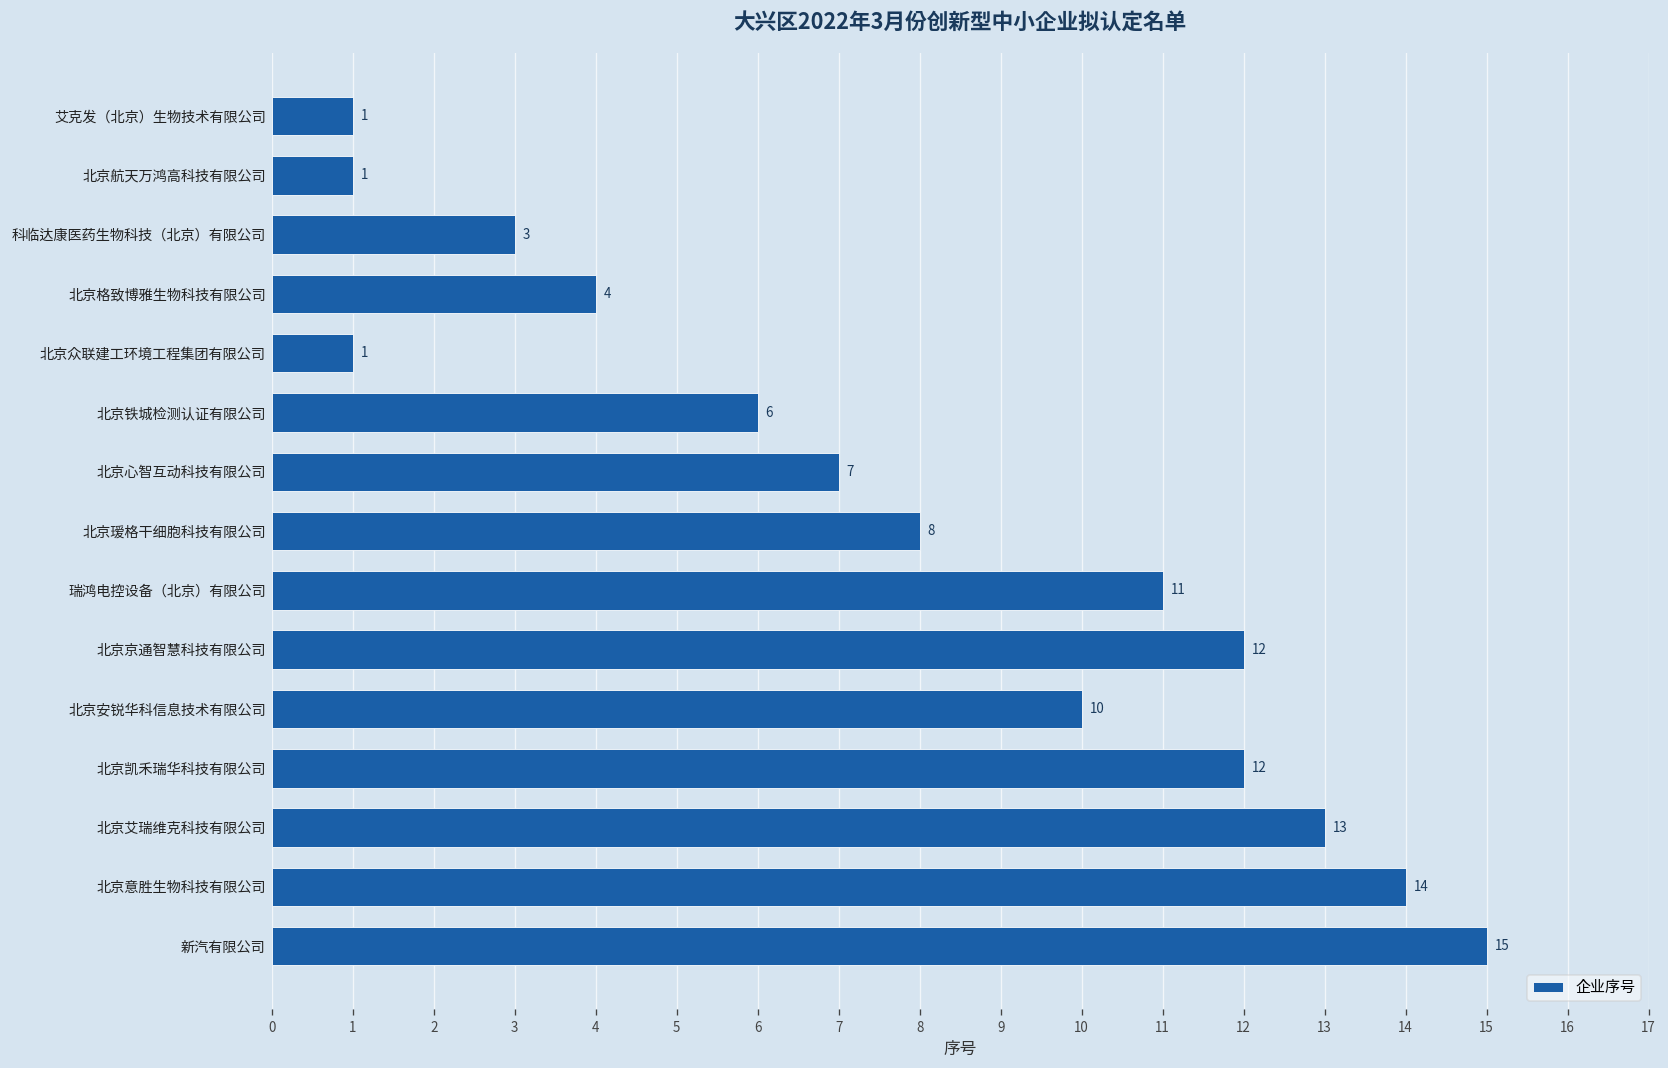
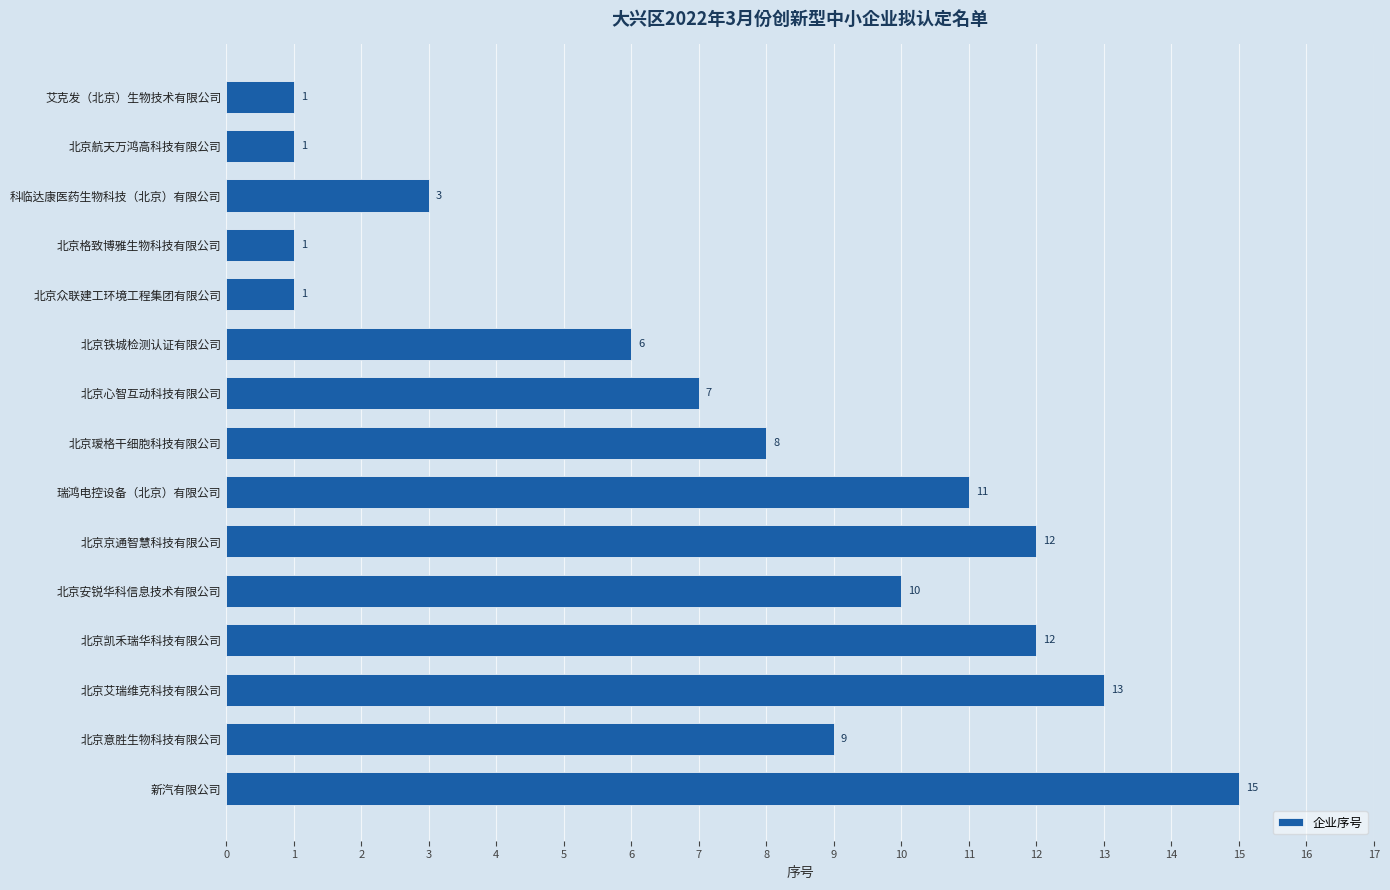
  {
    "艾克发（北京）生物技术有限公司": 1,
    "北京航天万鸿高科技有限公司": 1,
    "科临达康医药生物科技（北京）有限公司": 3,
-   "北京格致博雅生物科技有限公司": 4,
+   "北京格致博雅生物科技有限公司": 1,
    "北京众联建工环境工程集团有限公司": 1,
    "北京铁城检测认证有限公司": 6,
    "北京心智互动科技有限公司": 7,
    "北京瑷格干细胞科技有限公司": 8,
    "瑞鸿电控设备（北京）有限公司": 11,
    "北京京通智慧科技有限公司": 12,
    "北京安锐华科信息技术有限公司": 10,
    "北京凯禾瑞华科技有限公司": 12,
    "北京艾瑞维克科技有限公司": 13,
-   "北京意胜生物科技有限公司": 14,
+   "北京意胜生物科技有限公司": 9,
    "新汽有限公司": 15
  }
